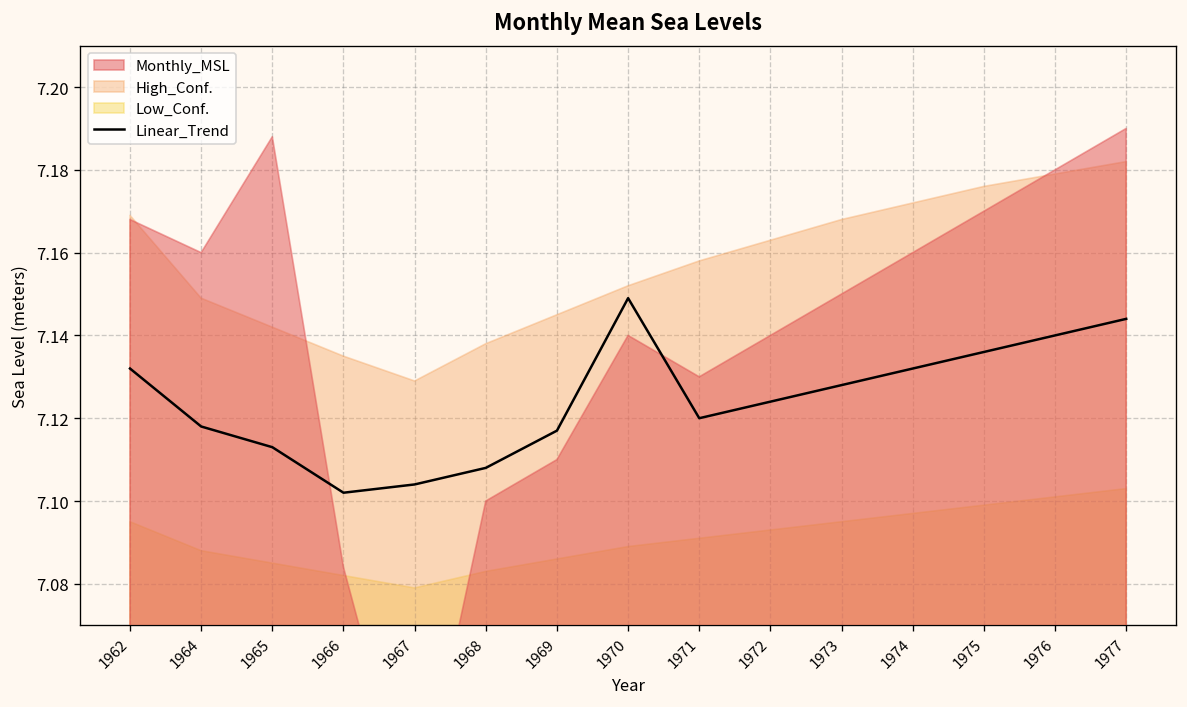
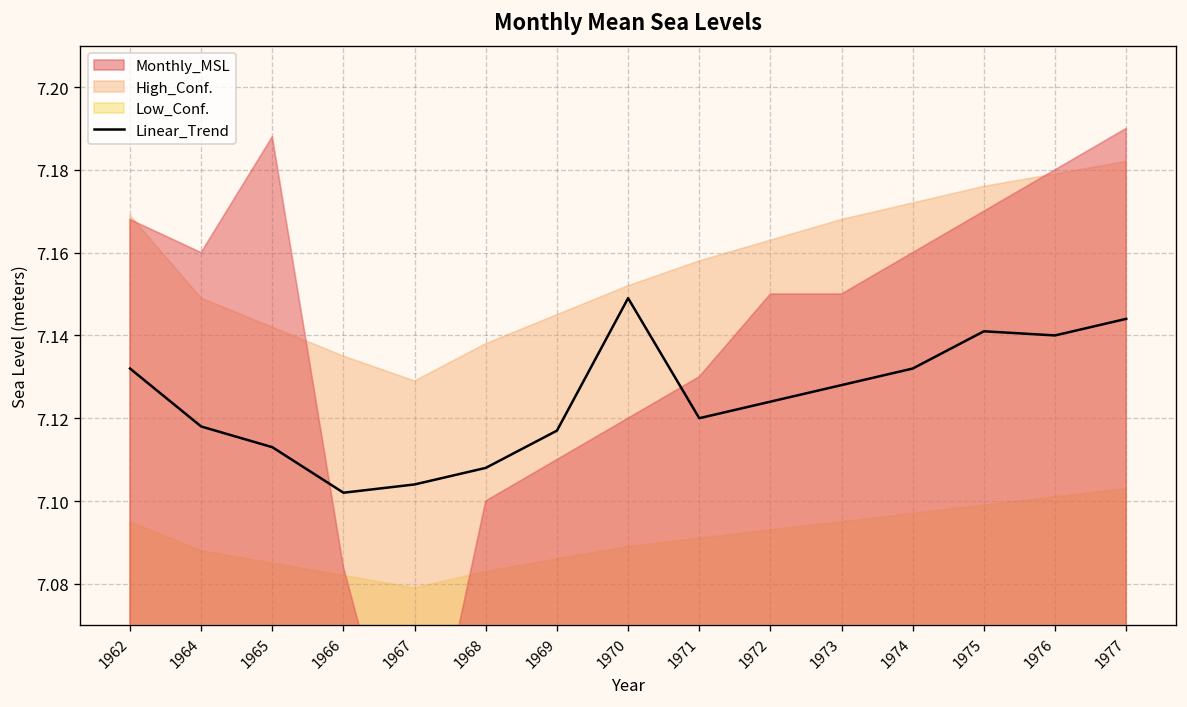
  {
    "Linear_Trend": {
      "1962": 7.132,
      "1964": 7.118,
      "1965": 7.113,
      "1966": 7.102,
      "1967": 7.104,
      "1968": 7.108,
      "1969": 7.117,
      "1970": 7.149,
      "1971": 7.120,
      "1972": 7.124,
      "1973": 7.128,
      "1974": 7.132,
-     "1975": 7.136,
+     "1975": 7.141,
      "1976": 7.140,
      "1977": 7.144
    },
    "Monthly_MSL": {
      "1962": 7.168,
      "1964": 7.16,
      "1965": 7.188,
      "1966": 7.084,
      "1968": 7.10,
      "1969": 7.11,
-     "1970": 7.14,
+     "1970": 7.12,
      "1971": 7.13,
-     "1972": 7.14,
+     "1972": 7.15,
      "1973": 7.15,
      "1974": 7.16,
      "1975": 7.17,
      "1976": 7.18,
      "1977": 7.19
    }
  }
